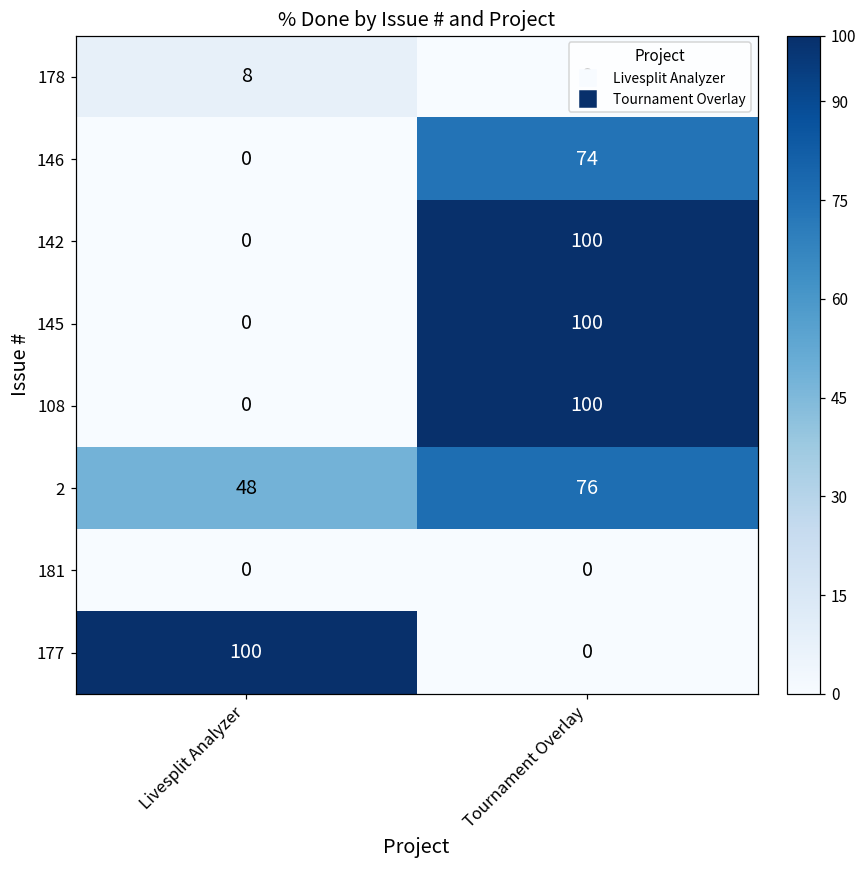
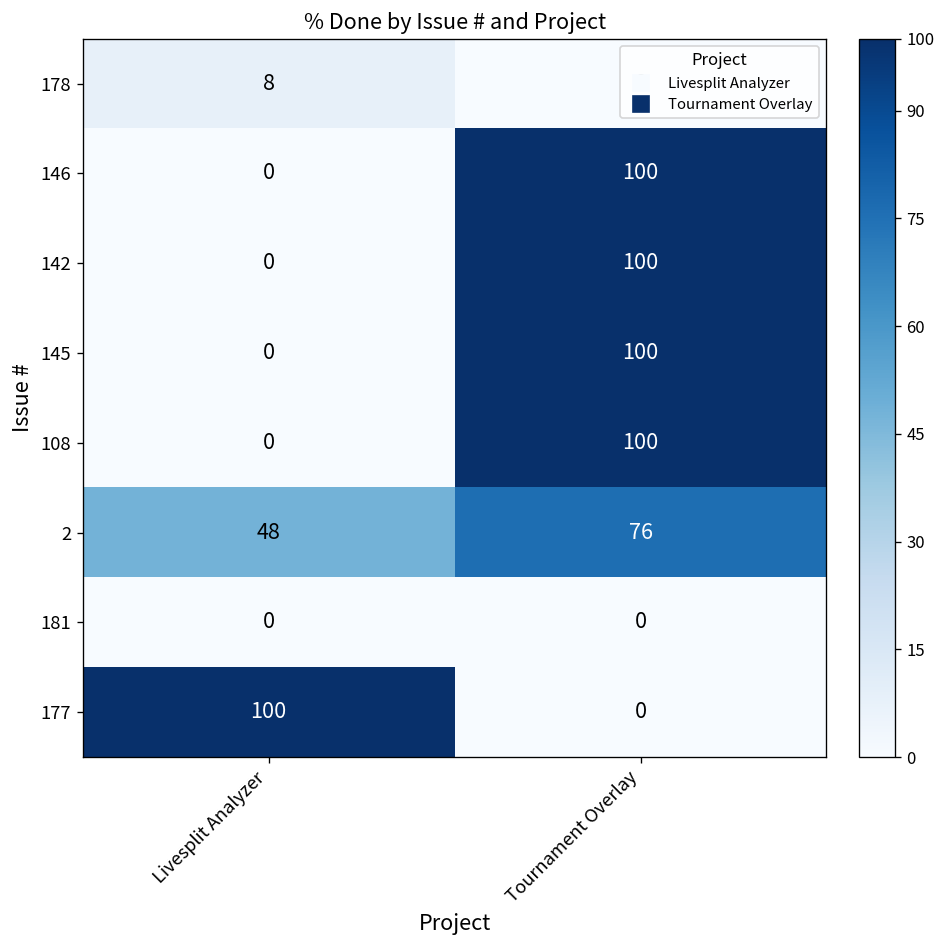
  {
    "178": {
      "Livesplit Analyzer": 8
    },
    "146": {
      "Livesplit Analyzer": 0,
-     "Tournament Overlay": 74
+     "Tournament Overlay": 100
    },
    "142": {
      "Livesplit Analyzer": 0,
      "Tournament Overlay": 100
    },
    "145": {
      "Livesplit Analyzer": 0,
      "Tournament Overlay": 100
    },
    "108": {
      "Livesplit Analyzer": 0,
      "Tournament Overlay": 100
    },
    "2": {
      "Livesplit Analyzer": 48,
      "Tournament Overlay": 76
    },
    "181": {
      "Livesplit Analyzer": 0,
      "Tournament Overlay": 0
    },
    "177": {
      "Livesplit Analyzer": 100,
      "Tournament Overlay": 0
    }
  }
